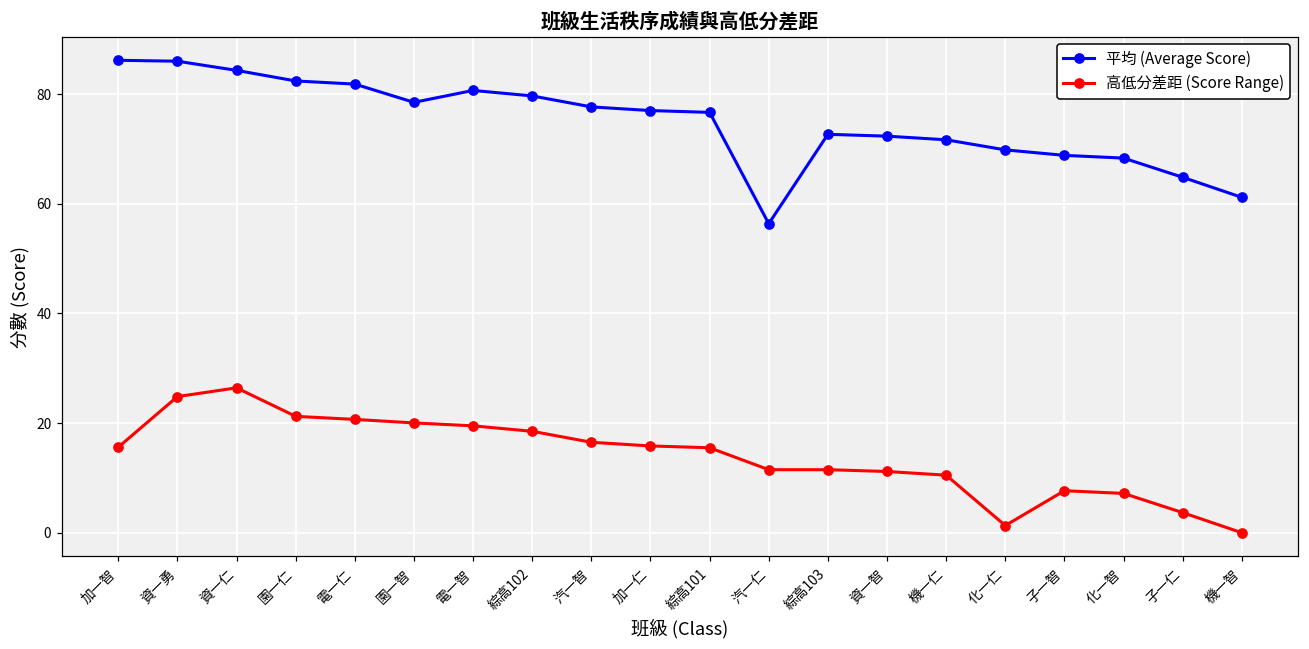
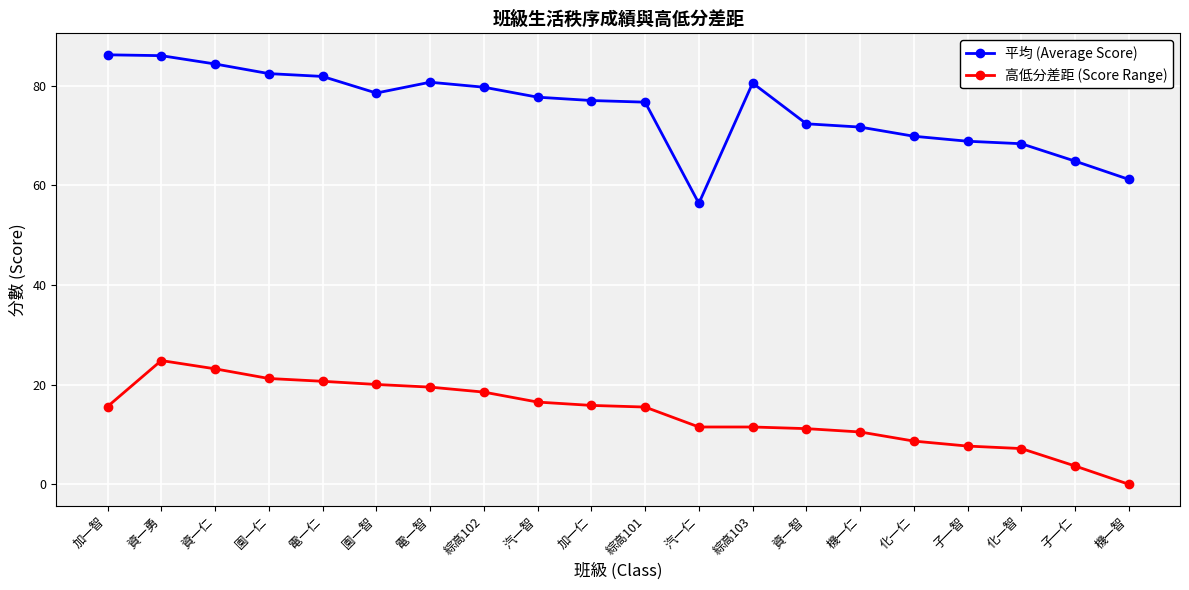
  {
    "平均 (Average Score)": {
      "加一智": 86,
      "資一勇": 86,
      "資一仁": 84,
      "園一仁": 82,
      "電一仁": 82,
      "園一智": 79,
      "電一智": 81,
      "綜高102": 80,
      "汽一智": 78,
      "加一仁": 77,
      "綜高101": 77,
      "汽一仁": 56,
-     "綜高103": 73,
+     "綜高103": 81,
      "資一智": 72,
      "機一仁": 72,
      "化一仁": 70,
      "子一智": 69,
      "化一智": 68,
      "子一仁": 65,
      "機一智": 61
    },
    "高低分差距 (Score Range)": {
      "加一智": 16,
      "資一勇": 25,
-     "資一仁": 26,
+     "資一仁": 23,
      "園一仁": 21,
      "電一仁": 21,
      "園一智": 20,
      "電一智": 20,
      "綜高102": 19,
      "汽一智": 17,
      "加一仁": 16,
      "綜高101": 16,
      "汽一仁": 12,
      "綜高103": 12,
      "資一智": 11,
      "機一仁": 11,
-     "化一仁": 1,
+     "化一仁": 9,
      "子一智": 8,
      "化一智": 7,
      "子一仁": 4,
      "機一智": 0
    }
  }
